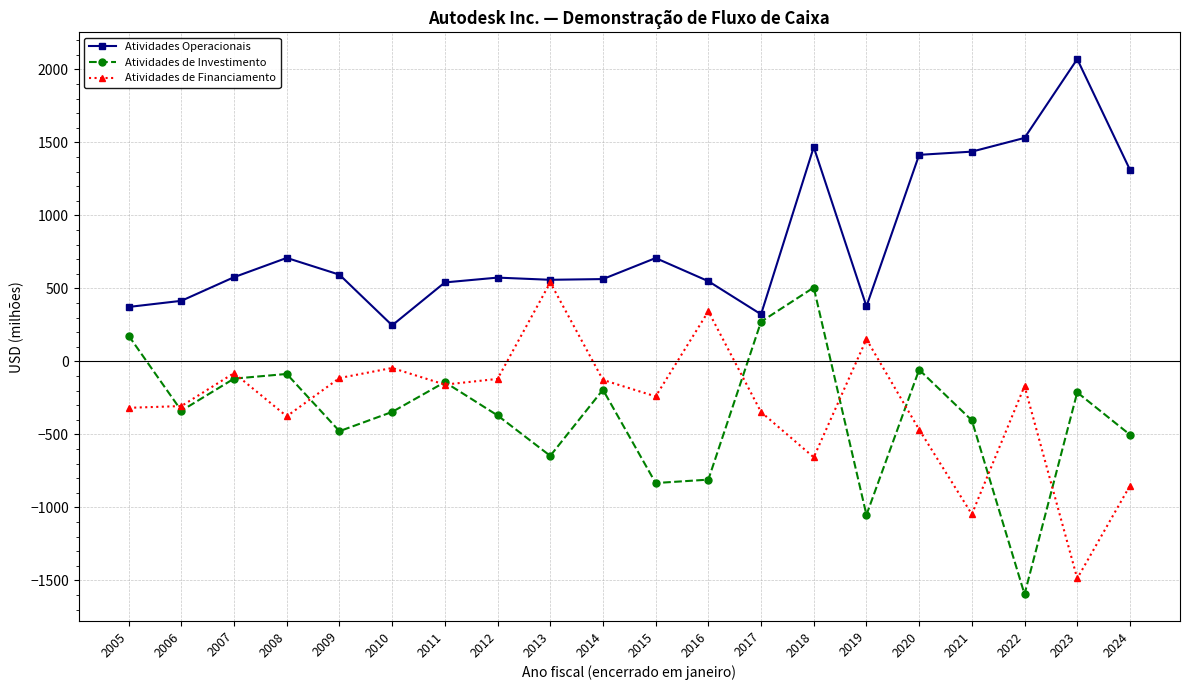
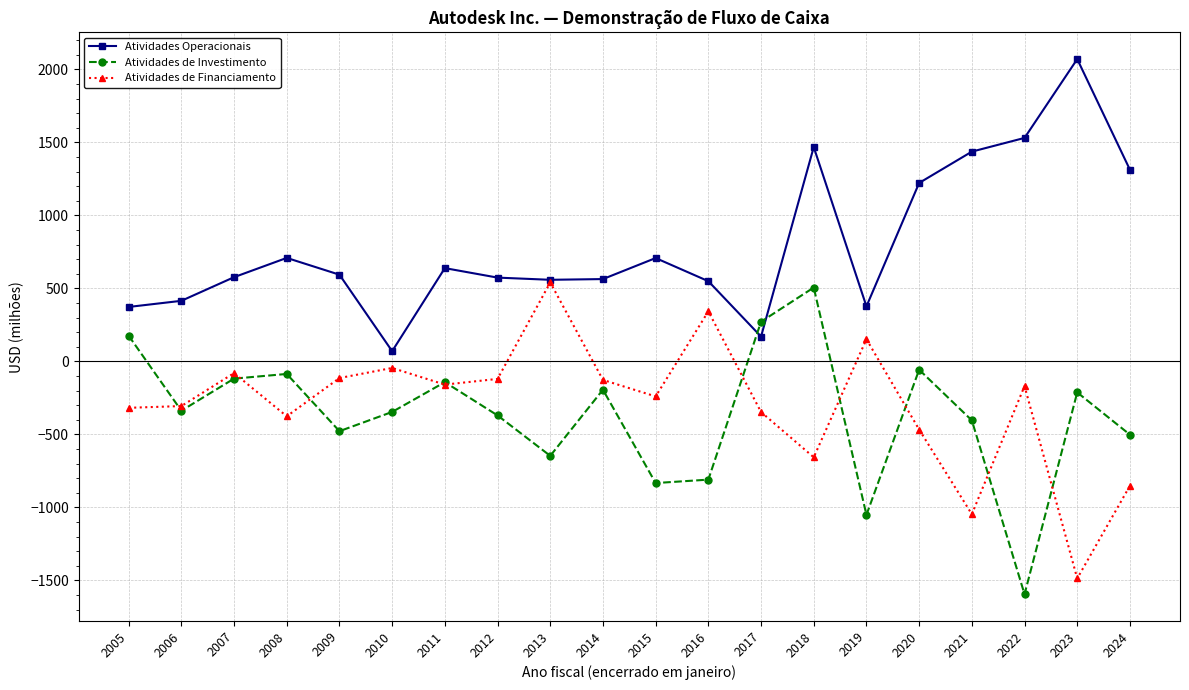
  {
    "Atividades Operacionais": {
      "2005": 370,
      "2006": 420,
      "2007": 580,
      "2008": 710,
      "2009": 590,
-     "2010": 250,
-     "2011": 540,
+     "2010": 70,
+     "2011": 640,
      "2012": 570,
      "2013": 560,
      "2014": 560,
      "2015": 710,
      "2016": 550,
-     "2017": 320,
+     "2017": 170,
      "2018": 1470,
      "2019": 380,
-     "2020": 1420,
+     "2020": 1220,
      "2021": 1440,
      "2022": 1530,
      "2023": 2070,
      "2024": 1310
    },
    "Atividades de Investimento": {
      "2005": 180,
      "2006": -340,
      "2007": -120,
      "2008": -90,
      "2009": -480,
      "2010": -350,
      "2012": -370,
      "2013": -650,
      "2014": -190,
      "2015": -830,
      "2016": -810,
      "2017": 270,
      "2018": 510,
      "2019": -1050,
      "2020": -60,
      "2021": -400,
      "2022": -1600,
      "2023": -210,
      "2024": -500
    },
    "Atividades de Financiamento": {
      "2005": -320,
      "2006": -310,
      "2007": -80,
      "2008": -380,
      "2009": -110,
      "2010": -50,
      "2012": -120,
      "2013": 540,
      "2014": -130,
      "2015": -240,
      "2016": 340,
      "2017": -350,
      "2018": -660,
      "2019": 150,
      "2020": -470,
      "2021": -1050,
      "2022": -170,
      "2023": -1490,
      "2024": -850
    }
  }
